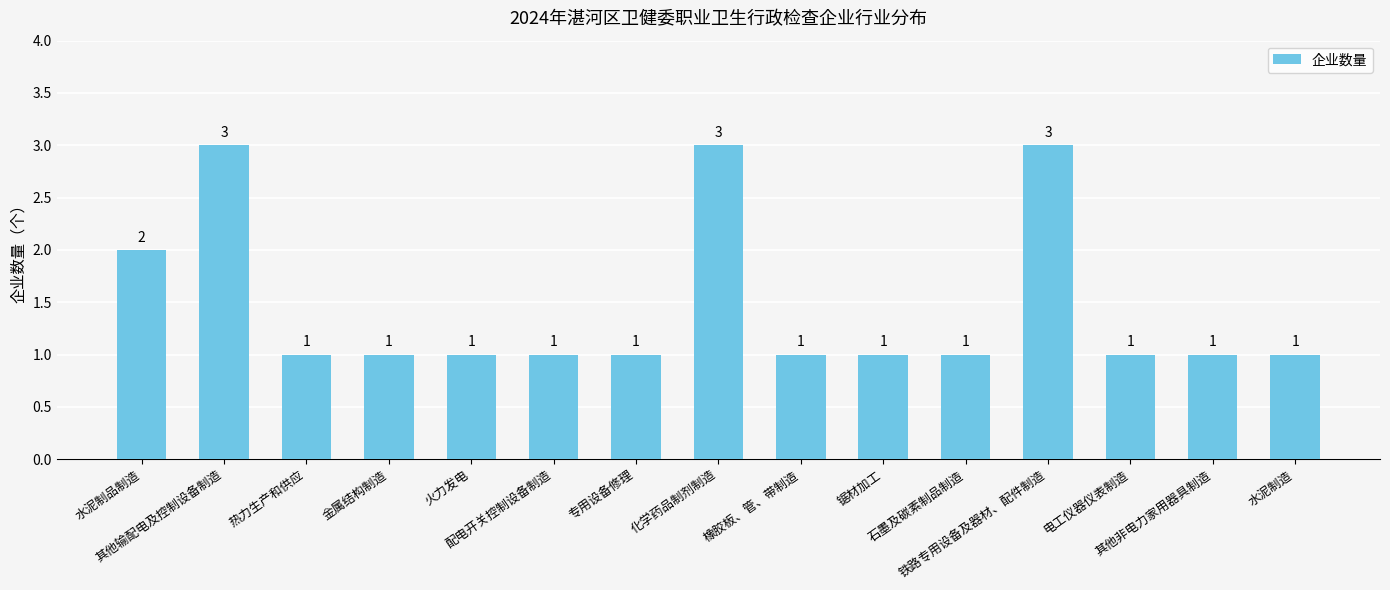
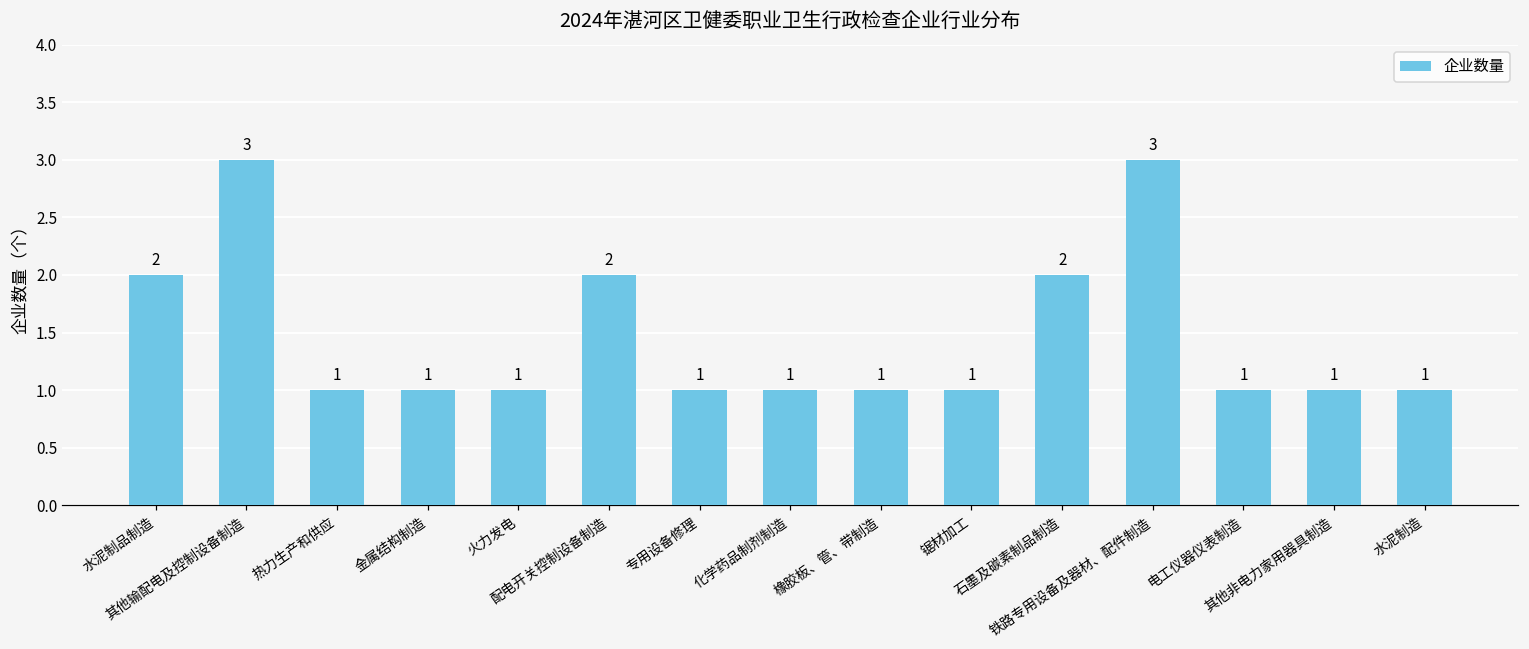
  {
    "水泥制品制造": 2,
    "其他输配电及控制设备制造": 3,
    "热力生产和供应": 1,
    "金属结构制造": 1,
    "火力发电": 1,
-   "配电开关控制设备制造": 1,
+   "配电开关控制设备制造": 2,
    "专用设备修理": 1,
-   "化学药品制剂制造": 3,
+   "化学药品制剂制造": 1,
    "橡胶板、管、带制造": 1,
    "锯材加工": 1,
-   "石墨及碳素制品制造": 1,
+   "石墨及碳素制品制造": 2,
    "铁路专用设备及器材、配件制造": 3,
    "电工仪器仪表制造": 1,
    "其他非电力家用器具制造": 1,
    "水泥制造": 1
  }
